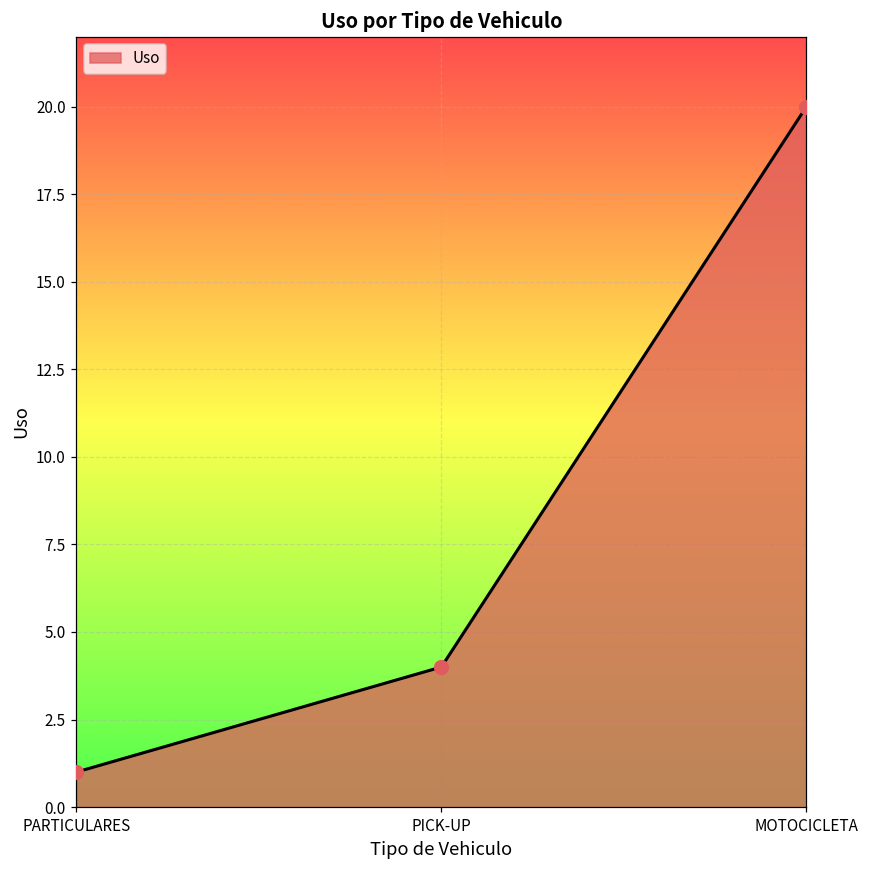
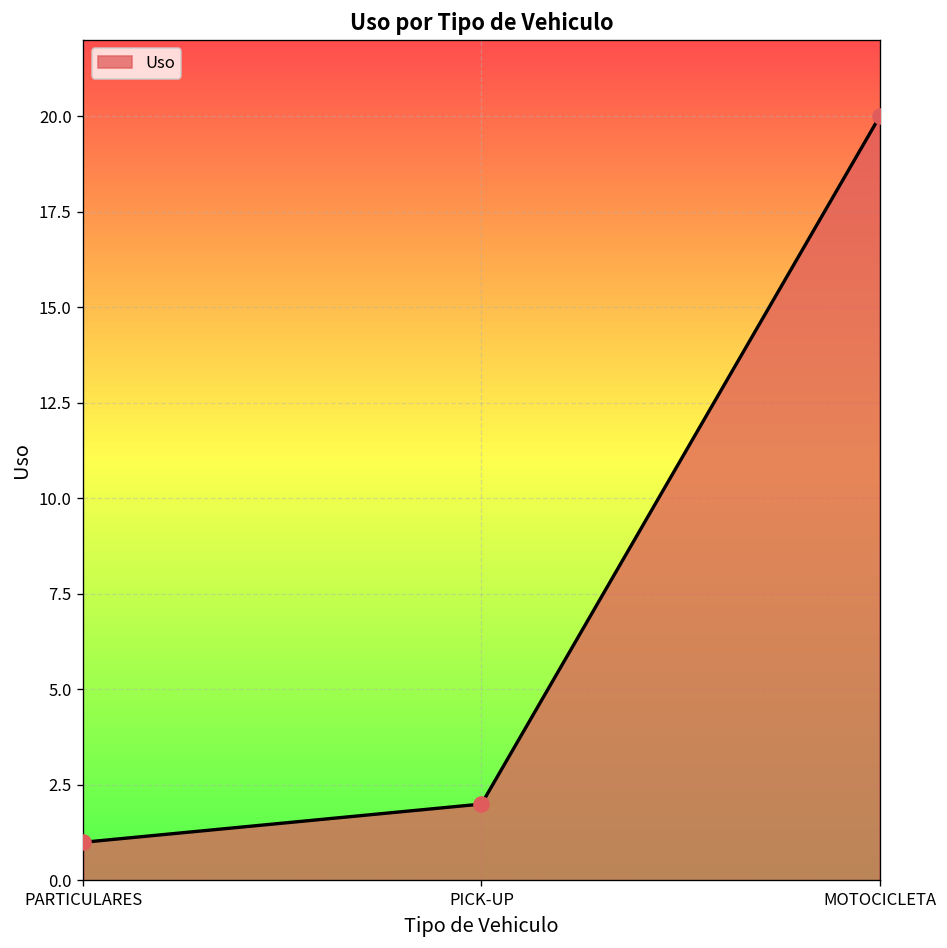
  {
    "PARTICULARES": 1,
-   "PICK-UP": 4,
+   "PICK-UP": 2,
    "MOTOCICLETA": 20
  }
